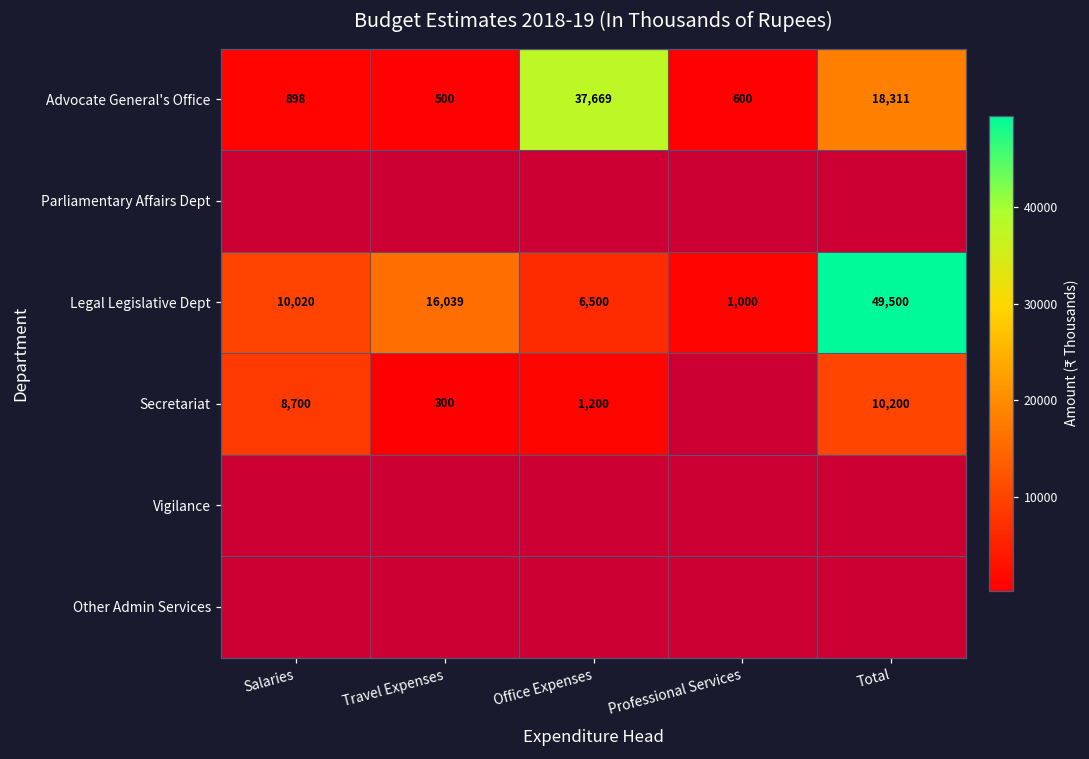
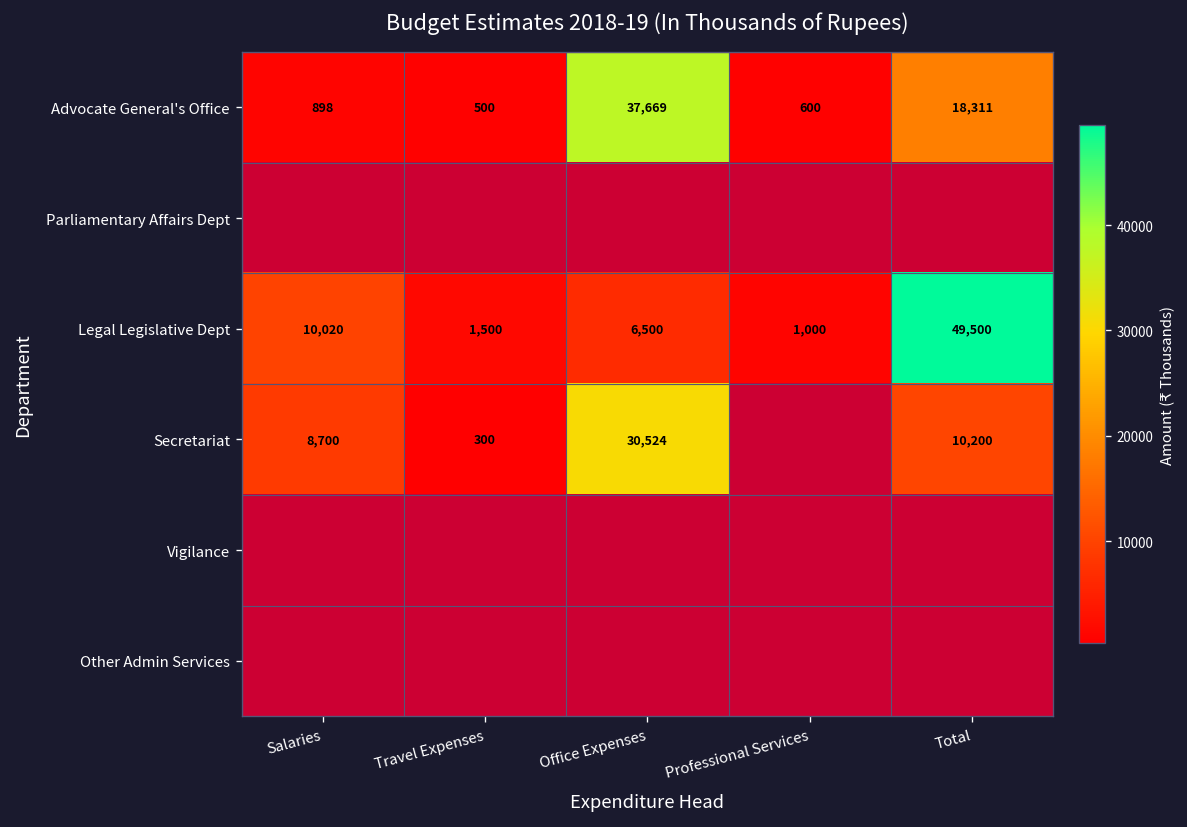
  {
    "Advocate General's Office": {
      "Salaries": "898",
      "Travel Expenses": "500",
      "Office Expenses": "37,669",
      "Professional Services": "600",
      "Total": "18,311"
    },
    "Legal Legislative Dept": {
      "Salaries": "10,020",
-     "Travel Expenses": "16,039",
+     "Travel Expenses": "1,500",
      "Office Expenses": "6,500",
      "Professional Services": "1,000",
      "Total": "49,500"
    },
    "Secretariat": {
      "Salaries": "8,700",
      "Travel Expenses": "300",
-     "Office Expenses": "1,200",
+     "Office Expenses": "30,524",
      "Total": "10,200"
    }
  }
